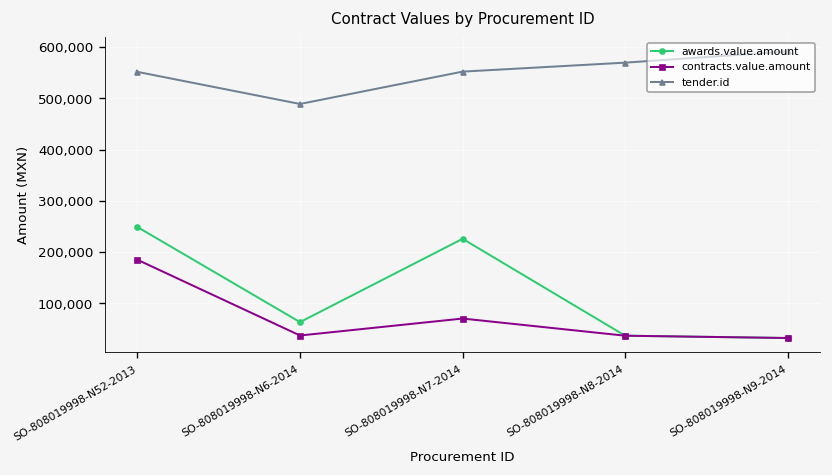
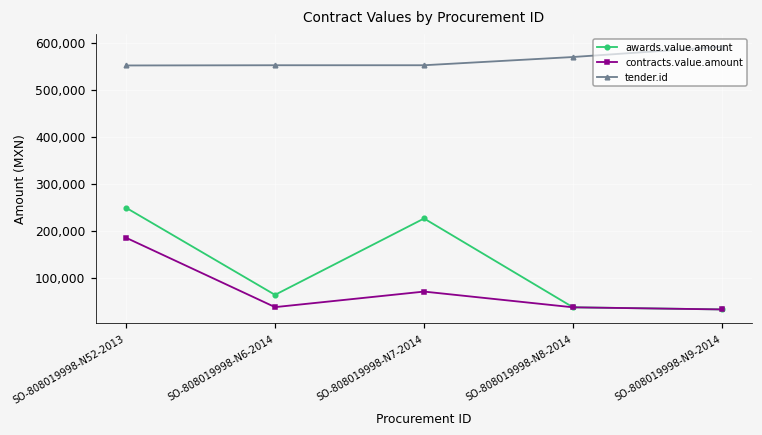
  {
    "awards.value.amount": {
      "SO-808019998-N52-2013": "250,000",
      "SO-808019998-N6-2014": "60,000",
      "SO-808019998-N7-2014": "230,000"
    },
    "contracts.value.amount": {
      "SO-808019998-N52-2013": "190,000",
      "SO-808019998-N6-2014": "40,000",
      "SO-808019998-N7-2014": "70,000"
    },
    "tender.id": {
      "SO-808019998-N52-2013": "550,000",
-     "SO-808019998-N6-2014": "490,000",
+     "SO-808019998-N6-2014": "550,000",
      "SO-808019998-N7-2014": "550,000",
      "SO-808019998-N8-2014": "570,000"
    }
  }
